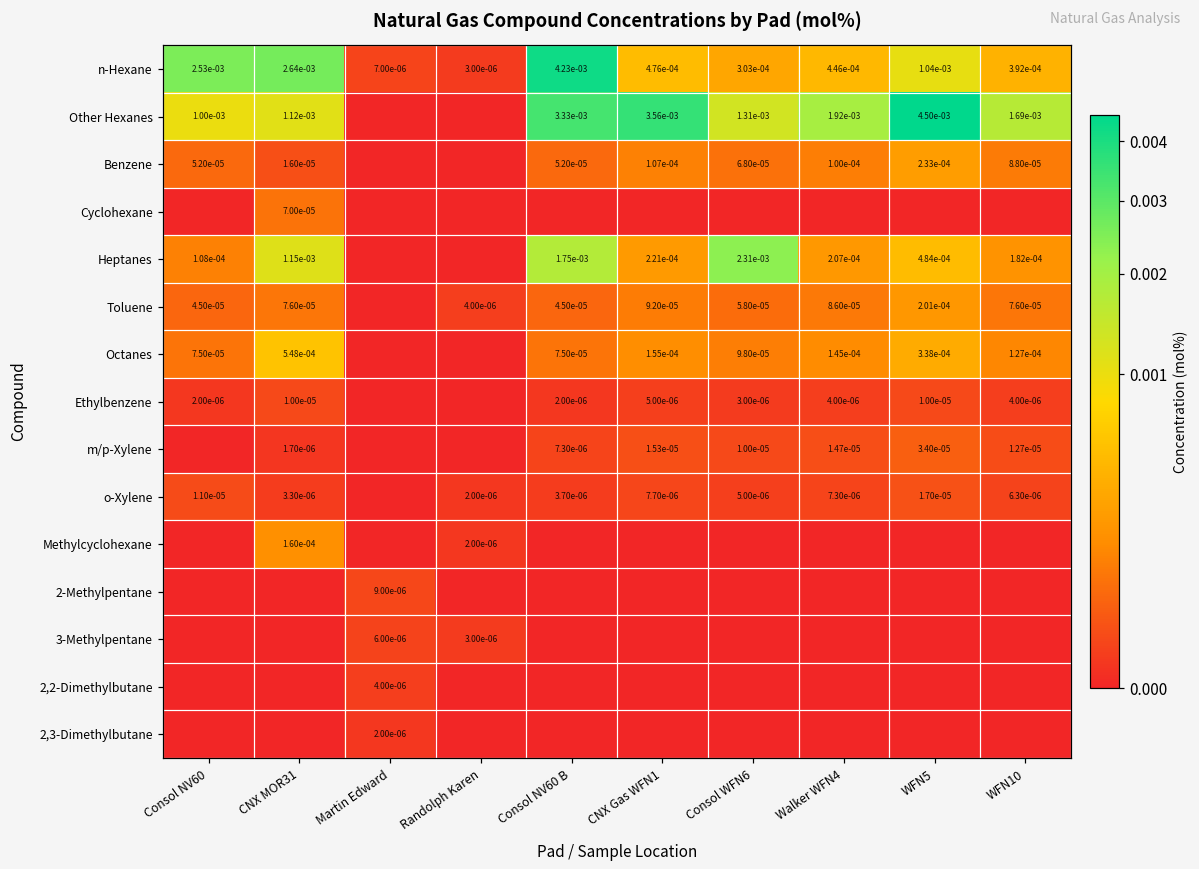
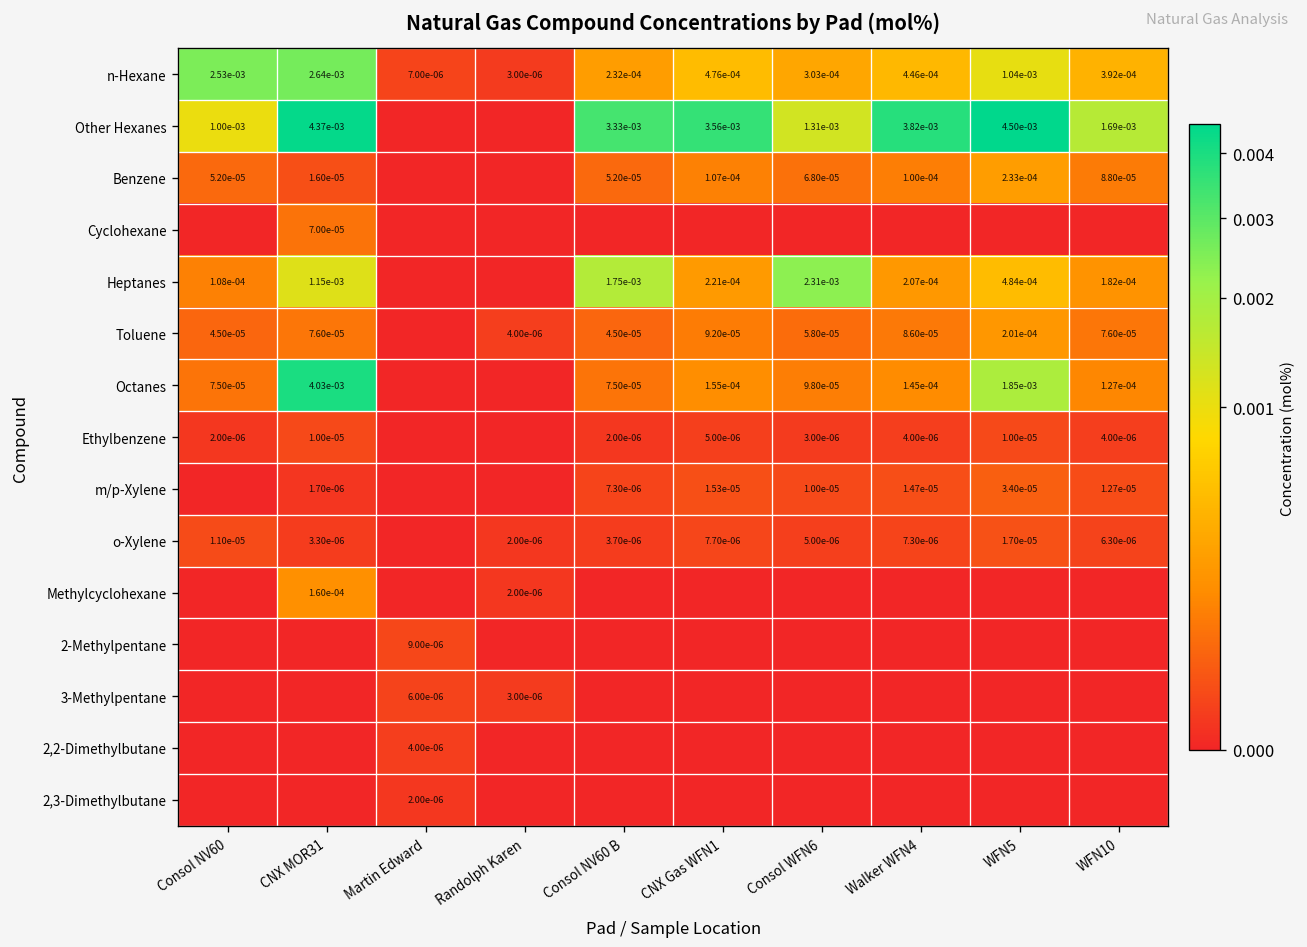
  {
    "n-Hexane": {
      "Consol NV60": "2.53e-03",
      "CNX MOR31": "2.64e-03",
      "Martin Edward": "7.00e-06",
      "Randolph Karen": "3.00e-06",
-     "Consol NV60 B": "4.23e-03",
+     "Consol NV60 B": "2.32e-04",
      "CNX Gas WFN1": "4.76e-04",
      "Consol WFN6": "3.03e-04",
      "Walker WFN4": "4.46e-04",
      "WFN5": "1.04e-03",
      "WFN10": "3.92e-04"
    },
    "Other Hexanes": {
      "Consol NV60": "1.00e-03",
-     "CNX MOR31": "1.12e-03",
+     "CNX MOR31": "4.37e-03",
      "Consol NV60 B": "3.33e-03",
      "CNX Gas WFN1": "3.56e-03",
      "Consol WFN6": "1.31e-03",
-     "Walker WFN4": "1.92e-03",
+     "Walker WFN4": "3.82e-03",
      "WFN5": "4.50e-03",
      "WFN10": "1.69e-03"
    },
    "Benzene": {
      "Consol NV60": "5.20e-05",
      "CNX MOR31": "1.60e-05",
      "Consol NV60 B": "5.20e-05",
      "CNX Gas WFN1": "1.07e-04",
      "Consol WFN6": "6.80e-05",
      "Walker WFN4": "1.00e-04",
      "WFN5": "2.33e-04",
      "WFN10": "8.80e-05"
    },
    "Cyclohexane": {
      "CNX MOR31": "7.00e-05"
    },
    "Heptanes": {
      "Consol NV60": "1.08e-04",
      "CNX MOR31": "1.15e-03",
      "Consol NV60 B": "1.75e-03",
      "CNX Gas WFN1": "2.21e-04",
      "Consol WFN6": "2.31e-03",
      "Walker WFN4": "2.07e-04",
      "WFN5": "4.84e-04",
      "WFN10": "1.82e-04"
    },
    "Toluene": {
      "Consol NV60": "4.50e-05",
      "CNX MOR31": "7.60e-05",
      "Randolph Karen": "4.00e-06",
      "Consol NV60 B": "4.50e-05",
      "CNX Gas WFN1": "9.20e-05",
      "Consol WFN6": "5.80e-05",
      "Walker WFN4": "8.60e-05",
      "WFN5": "2.01e-04",
      "WFN10": "7.60e-05"
    },
    "Octanes": {
      "Consol NV60": "7.50e-05",
-     "CNX MOR31": "5.48e-04",
+     "CNX MOR31": "4.03e-03",
      "Consol NV60 B": "7.50e-05",
      "CNX Gas WFN1": "1.55e-04",
      "Consol WFN6": "9.80e-05",
      "Walker WFN4": "1.45e-04",
-     "WFN5": "3.38e-04",
+     "WFN5": "1.85e-03",
      "WFN10": "1.27e-04"
    },
    "Ethylbenzene": {
      "Consol NV60": "2.00e-06",
      "CNX MOR31": "1.00e-05",
      "Consol NV60 B": "2.00e-06",
      "CNX Gas WFN1": "5.00e-06",
      "Consol WFN6": "3.00e-06",
      "Walker WFN4": "4.00e-06",
      "WFN5": "1.00e-05",
      "WFN10": "4.00e-06"
    },
    "m/p-Xylene": {
      "CNX MOR31": "1.70e-06",
      "Consol NV60 B": "7.30e-06",
      "CNX Gas WFN1": "1.53e-05",
      "Consol WFN6": "1.00e-05",
      "Walker WFN4": "1.47e-05",
      "WFN5": "3.40e-05",
      "WFN10": "1.27e-05"
    },
    "o-Xylene": {
      "Consol NV60": "1.10e-05",
      "CNX MOR31": "3.30e-06",
      "Randolph Karen": "2.00e-06",
      "Consol NV60 B": "3.70e-06",
      "CNX Gas WFN1": "7.70e-06",
      "Consol WFN6": "5.00e-06",
      "Walker WFN4": "7.30e-06",
      "WFN5": "1.70e-05",
      "WFN10": "6.30e-06"
    },
    "Methylcyclohexane": {
      "CNX MOR31": "1.60e-04",
      "Randolph Karen": "2.00e-06"
    },
    "2-Methylpentane": {
      "Martin Edward": "9.00e-06"
    },
    "3-Methylpentane": {
      "Martin Edward": "6.00e-06",
      "Randolph Karen": "3.00e-06"
    },
    "2,2-Dimethylbutane": {
      "Martin Edward": "4.00e-06"
    },
    "2,3-Dimethylbutane": {
      "Martin Edward": "2.00e-06"
    }
  }
